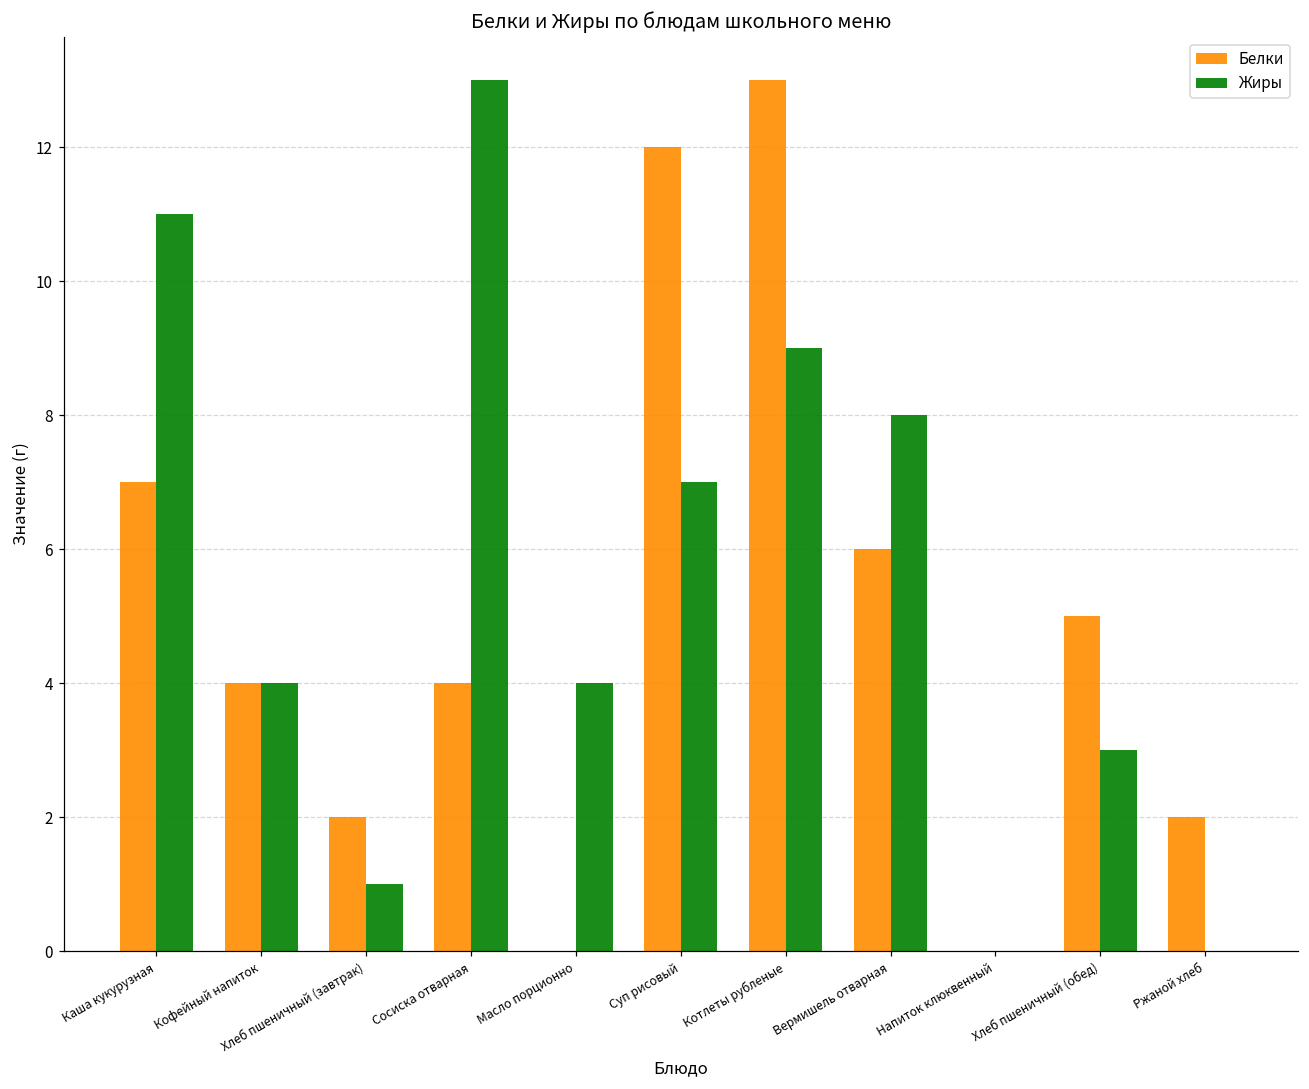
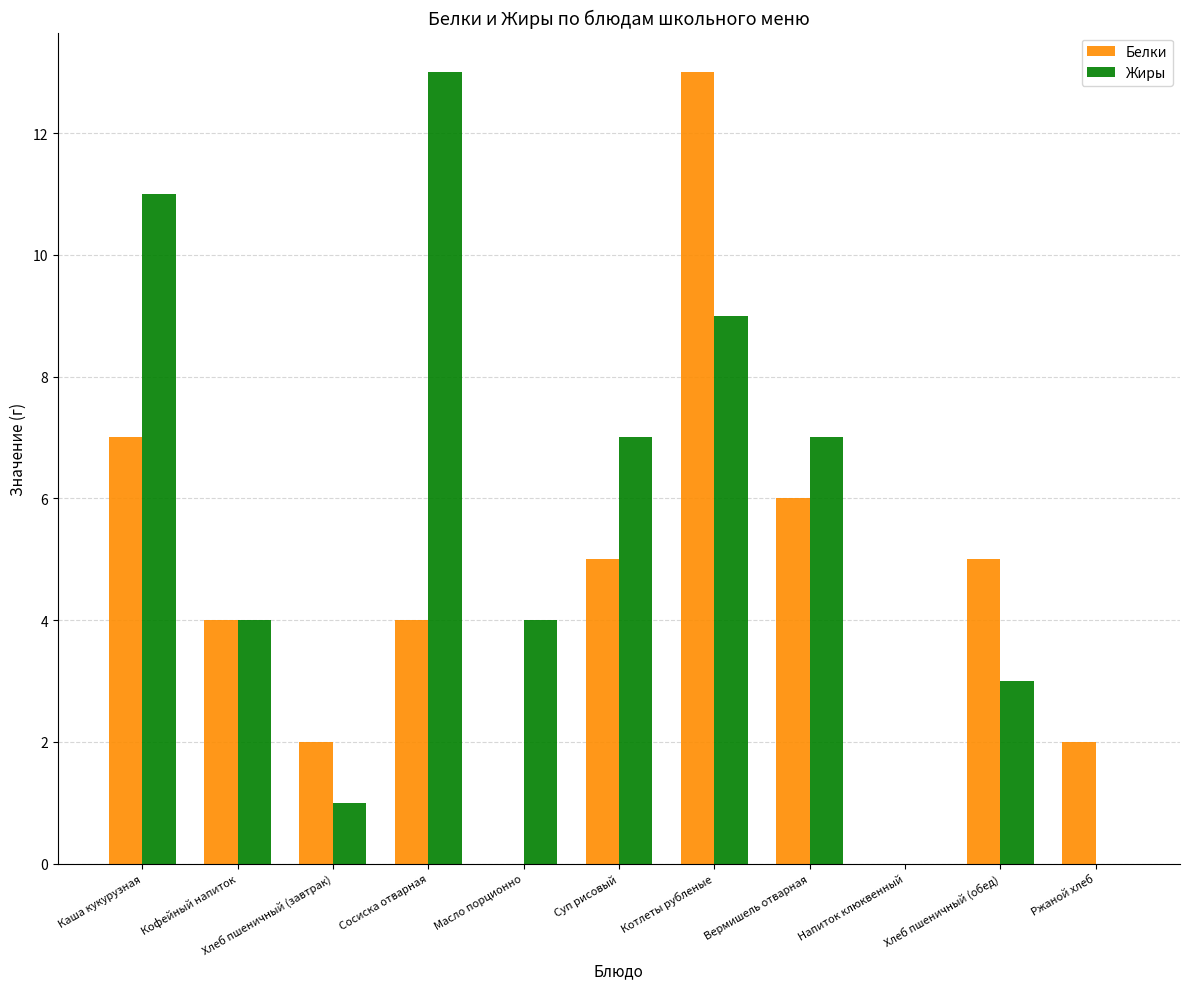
  {
    "Белки": {
      "Каша кукурузная": 7,
      "Кофейный напиток": 4,
      "Хлеб пшеничный (завтрак)": 2,
      "Сосиска отварная": 4,
      "Масло порционно": 0,
-     "Суп рисовый": 12,
+     "Суп рисовый": 5,
      "Котлеты рубленые": 13,
      "Вермишель отварная": 6,
      "Напиток клюквенный": 0,
      "Хлеб пшеничный (обед)": 5,
      "Ржаной хлеб": 2
    },
    "Жиры": {
      "Каша кукурузная": 11,
      "Кофейный напиток": 4,
      "Хлеб пшеничный (завтрак)": 1,
      "Сосиска отварная": 13,
      "Масло порционно": 4,
      "Суп рисовый": 7,
      "Котлеты рубленые": 9,
-     "Вермишель отварная": 8,
+     "Вермишель отварная": 7,
      "Напиток клюквенный": 0,
      "Хлеб пшеничный (обед)": 3,
      "Ржаной хлеб": 0
    }
  }
